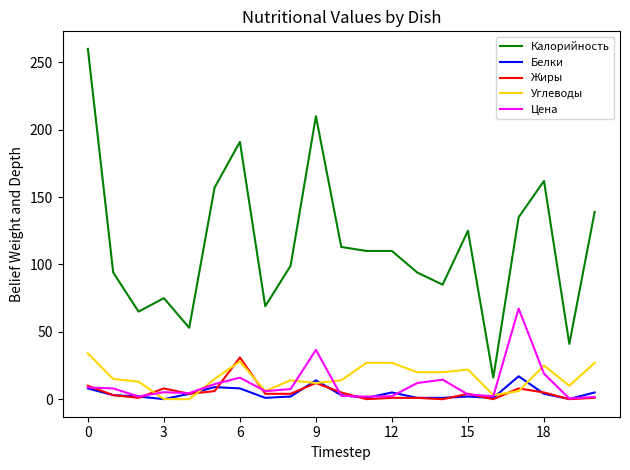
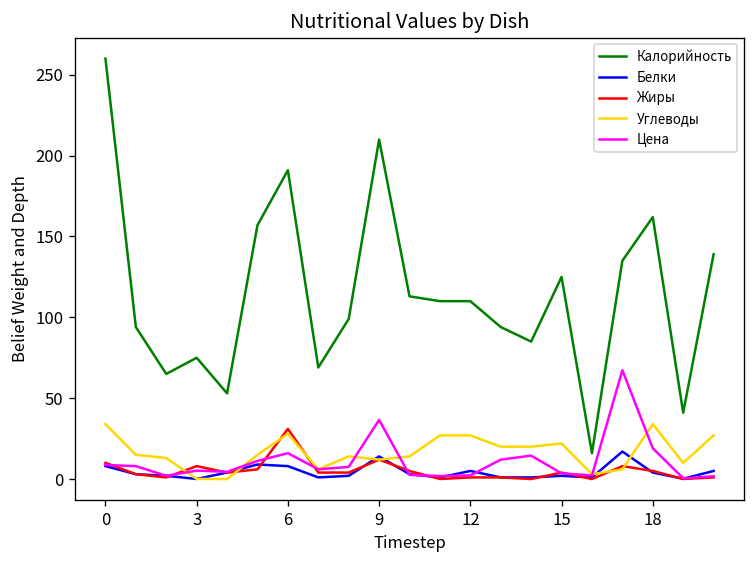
  {
    "Калорийность": {
      "0": 260,
      "3": 75,
      "6": 191,
      "9": 210,
      "12": 110,
      "15": 125,
      "18": 162
    },
    "Белки": {
      "6": 8,
      "9": 14,
      "12": 5
    },
    "Жиры": {
      "3": 8,
      "6": 31
    },
    "Углеводы": {
      "0": 34,
      "6": 28,
      "12": 27,
      "15": 22,
-     "18": 25
+     "18": 34
    },
    "Цена": {
      "3": 5,
      "6": 16,
      "9": 37,
      "18": 19
    }
  }
